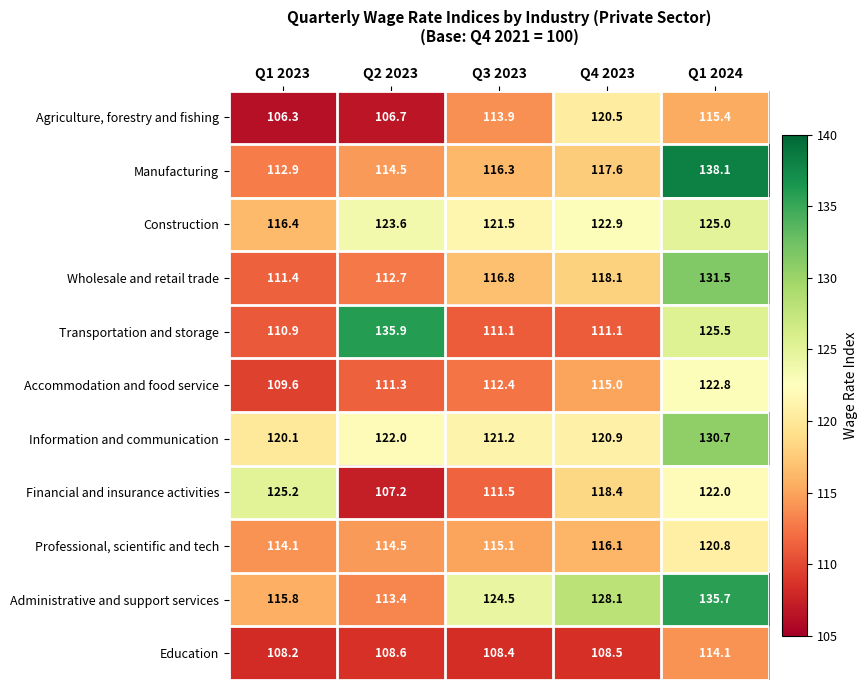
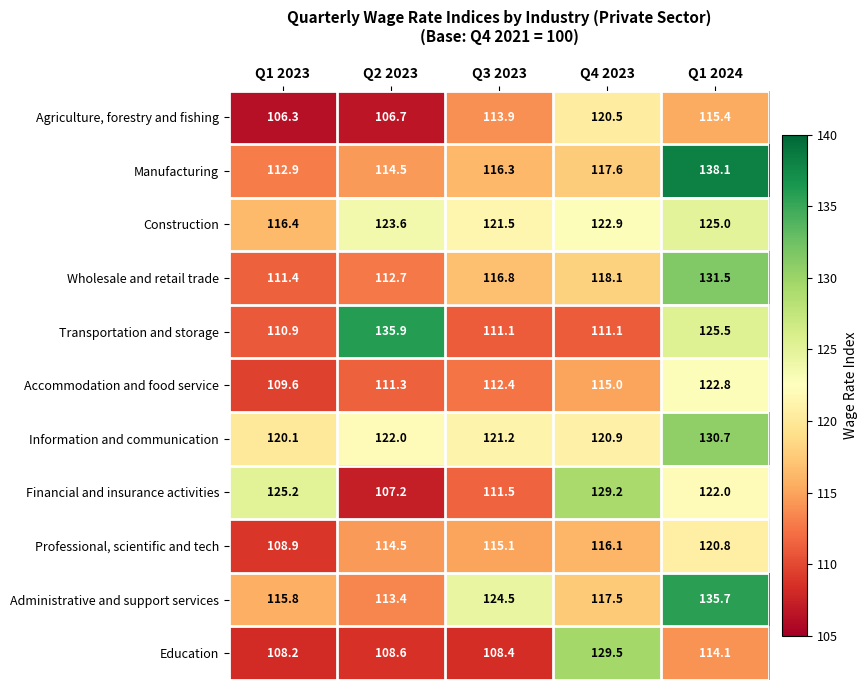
  {
    "Agriculture, forestry and fishing": {
      "Q1 2023": 106.3,
      "Q2 2023": 106.7,
      "Q3 2023": 113.9,
      "Q4 2023": 120.5,
      "Q1 2024": 115.4
    },
    "Manufacturing": {
      "Q1 2023": 112.9,
      "Q2 2023": 114.5,
      "Q3 2023": 116.3,
      "Q4 2023": 117.6,
      "Q1 2024": 138.1
    },
    "Construction": {
      "Q1 2023": 116.4,
      "Q2 2023": 123.6,
      "Q3 2023": 121.5,
      "Q4 2023": 122.9,
      "Q1 2024": 125.0
    },
    "Wholesale and retail trade": {
      "Q1 2023": 111.4,
      "Q2 2023": 112.7,
      "Q3 2023": 116.8,
      "Q4 2023": 118.1,
      "Q1 2024": 131.5
    },
    "Transportation and storage": {
      "Q1 2023": 110.9,
      "Q2 2023": 135.9,
      "Q3 2023": 111.1,
      "Q4 2023": 111.1,
      "Q1 2024": 125.5
    },
    "Accommodation and food service": {
      "Q1 2023": 109.6,
      "Q2 2023": 111.3,
      "Q3 2023": 112.4,
      "Q4 2023": 115.0,
      "Q1 2024": 122.8
    },
    "Information and communication": {
      "Q1 2023": 120.1,
      "Q2 2023": 122.0,
      "Q3 2023": 121.2,
      "Q4 2023": 120.9,
      "Q1 2024": 130.7
    },
    "Financial and insurance activities": {
      "Q1 2023": 125.2,
      "Q2 2023": 107.2,
      "Q3 2023": 111.5,
-     "Q4 2023": 118.4,
+     "Q4 2023": 129.2,
      "Q1 2024": 122.0
    },
    "Professional, scientific and tech": {
-     "Q1 2023": 114.1,
+     "Q1 2023": 108.9,
      "Q2 2023": 114.5,
      "Q3 2023": 115.1,
      "Q4 2023": 116.1,
      "Q1 2024": 120.8
    },
    "Administrative and support services": {
      "Q1 2023": 115.8,
      "Q2 2023": 113.4,
      "Q3 2023": 124.5,
-     "Q4 2023": 128.1,
+     "Q4 2023": 117.5,
      "Q1 2024": 135.7
    },
    "Education": {
      "Q1 2023": 108.2,
      "Q2 2023": 108.6,
      "Q3 2023": 108.4,
-     "Q4 2023": 108.5,
+     "Q4 2023": 129.5,
      "Q1 2024": 114.1
    }
  }
